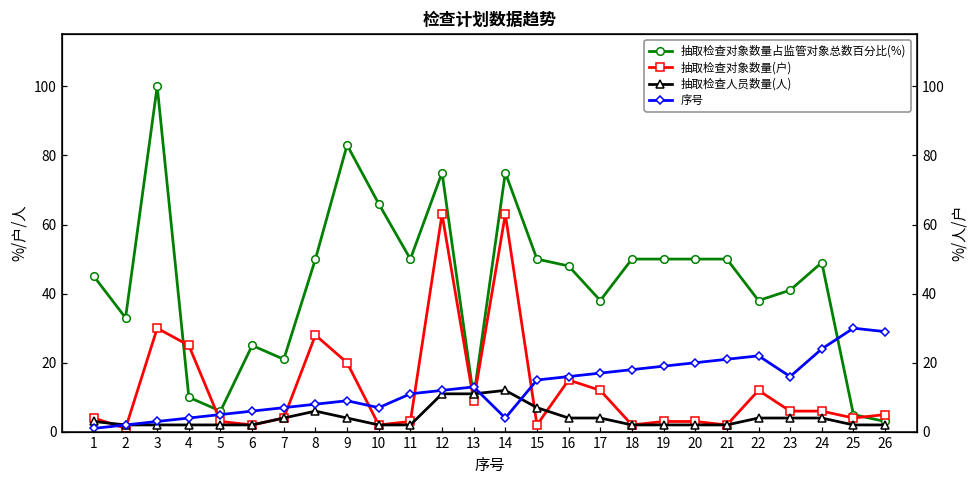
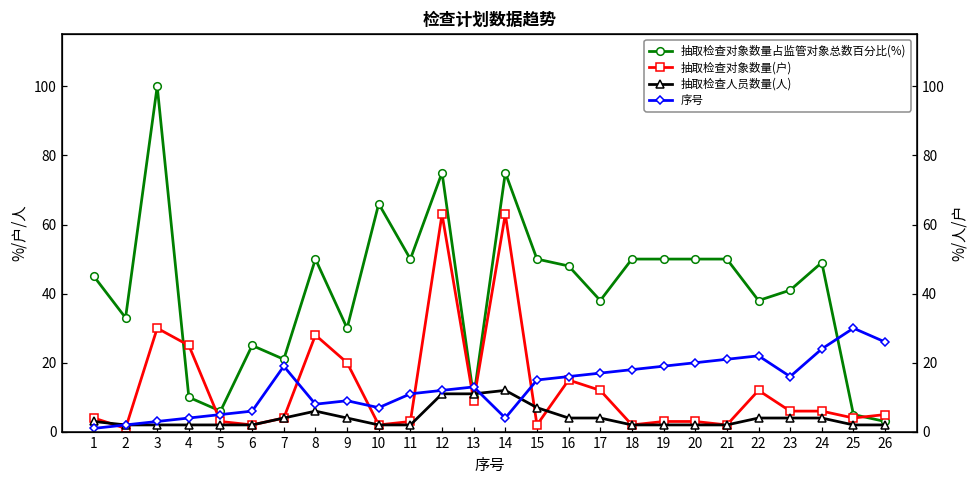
  {
    "抽取检查对象数量占监管对象总数百分比(%)": {
      "1": 45,
      "2": 33,
      "3": 100,
      "4": 10,
      "5": 6,
      "6": 25,
      "7": 21,
      "8": 50,
-     "9": 83,
+     "9": 30,
      "10": 66,
      "11": 50,
      "12": 75,
      "13": 10,
      "14": 75,
      "15": 50,
      "16": 48,
      "17": 38,
      "18": 50,
      "19": 50,
      "20": 50,
      "21": 50,
      "22": 38,
      "23": 41,
      "24": 49,
      "25": 5,
      "26": 3
    },
    "抽取检查对象数量(户)": {
      "1": 4,
      "2": 1,
      "3": 30,
      "4": 25,
      "5": 3,
      "8": 28,
      "9": 20,
      "11": 3,
      "12": 63,
      "13": 9,
      "14": 63,
      "15": 2,
      "16": 15,
      "17": 12,
      "19": 3,
      "20": 3,
      "22": 12,
      "23": 6,
      "24": 6,
      "25": 4,
      "26": 5
    },
    "抽取检查人员数量(人)": {
      "1": 3,
      "3": 2,
      "4": 2,
      "5": 2,
      "8": 6,
      "9": 4,
      "11": 2,
      "12": 11,
      "13": 11,
      "14": 12,
      "15": 7,
      "16": 4,
      "17": 4,
      "19": 2,
      "20": 2,
      "22": 4,
      "23": 4,
      "24": 4,
      "25": 2,
      "26": 2
    },
    "序号": {
      "1": 1,
      "3": 3,
      "4": 4,
      "5": 5,
      "6": 6,
-     "7": 7,
+     "7": 19,
      "8": 8,
      "9": 9,
      "10": 7,
      "11": 11,
      "12": 12,
      "13": 13,
      "14": 4,
      "15": 15,
      "16": 16,
      "17": 17,
      "18": 18,
      "19": 19,
      "20": 20,
      "21": 21,
      "22": 22,
      "23": 16,
      "24": 24,
      "25": 30,
-     "26": 29
+     "26": 26
    }
  }
